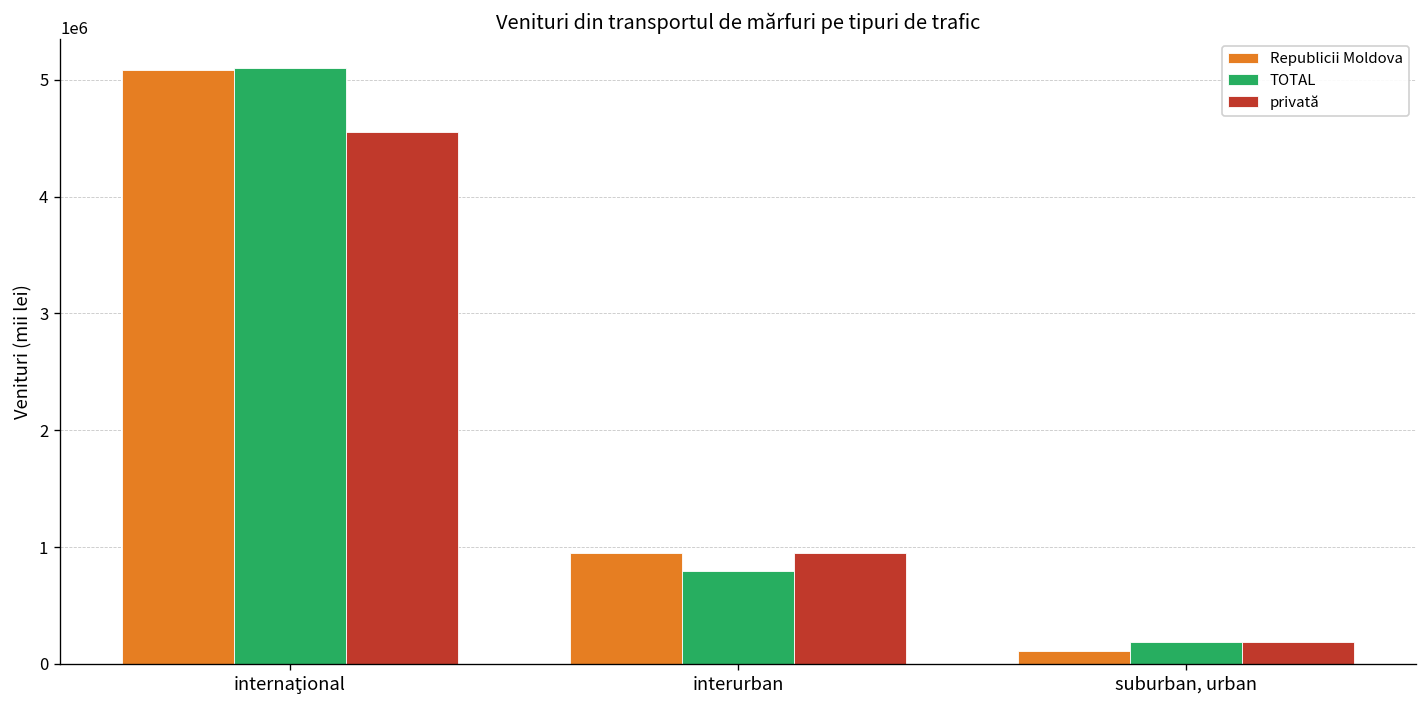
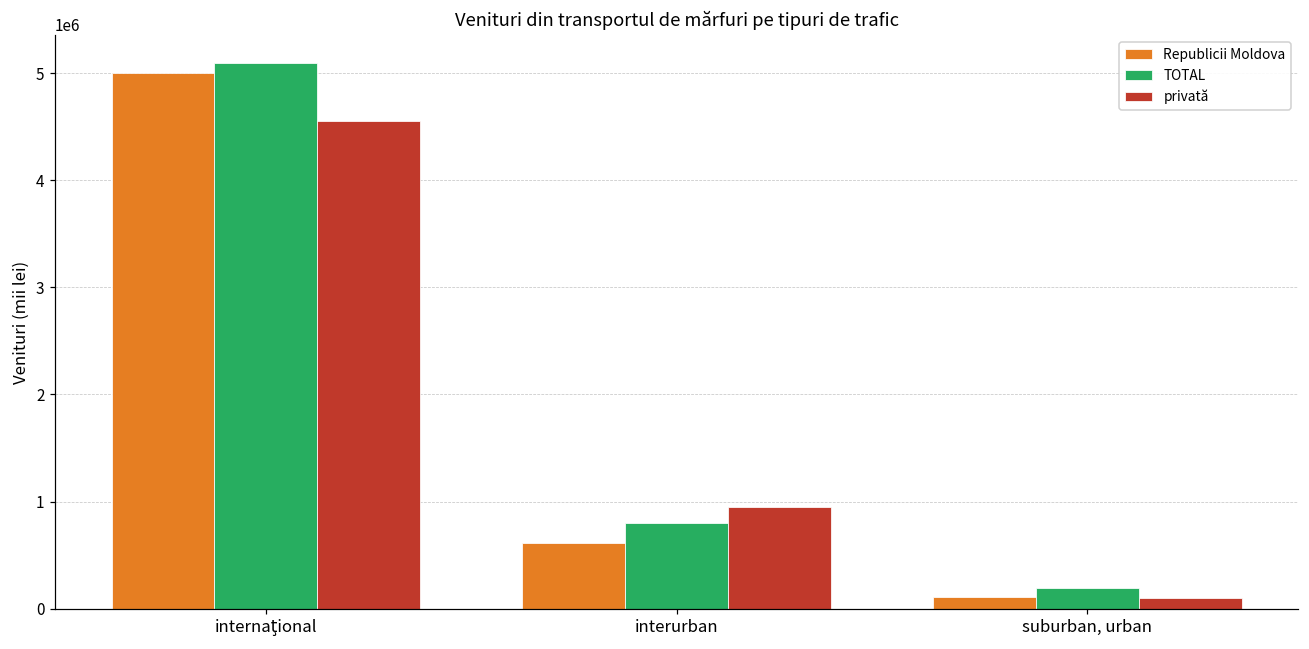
  {
    "Republicii Moldova": {
-     "internaţional": 5100000,
-     "interurban": 900000,
+     "internaţional": 5000000,
+     "interurban": 600000,
      "suburban, urban": 100000
    },
    "TOTAL": {
      "internaţional": 5100000,
      "interurban": 800000,
      "suburban, urban": 200000
    },
    "privată": {
      "internaţional": 4600000,
      "interurban": 900000,
-     "suburban, urban": 200000
+     "suburban, urban": 100000
    }
  }
